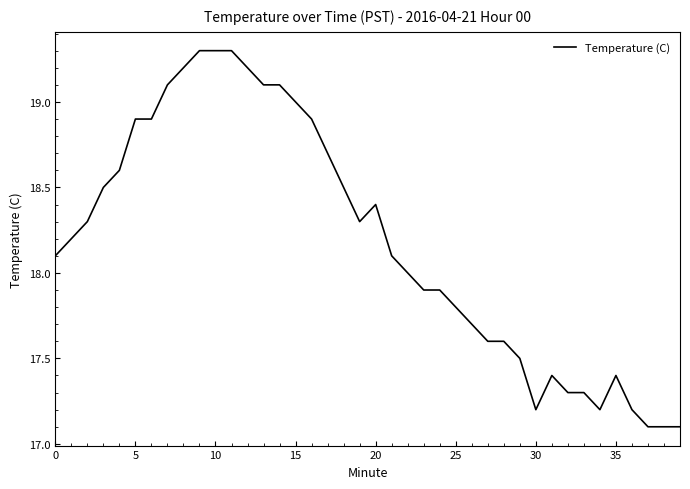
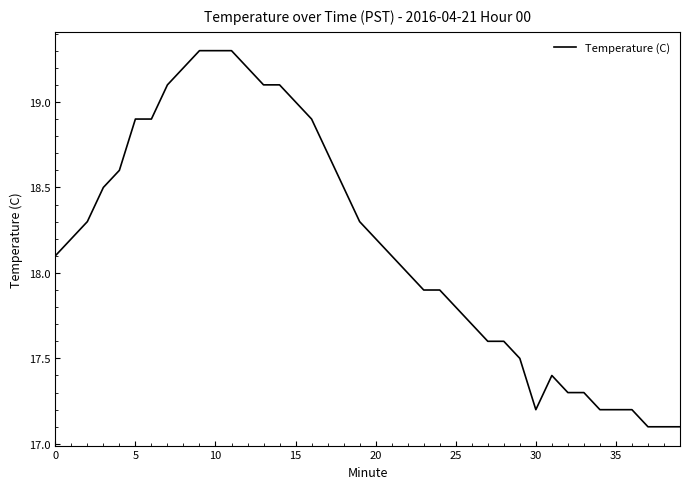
  {
    "0": 18.1,
    "5": 18.9,
    "10": 19.3,
    "15": 19.0,
-   "20": 18.4,
+   "20": 18.2,
    "25": 17.8,
    "30": 17.2,
-   "35": 17.4
+   "35": 17.2
  }
